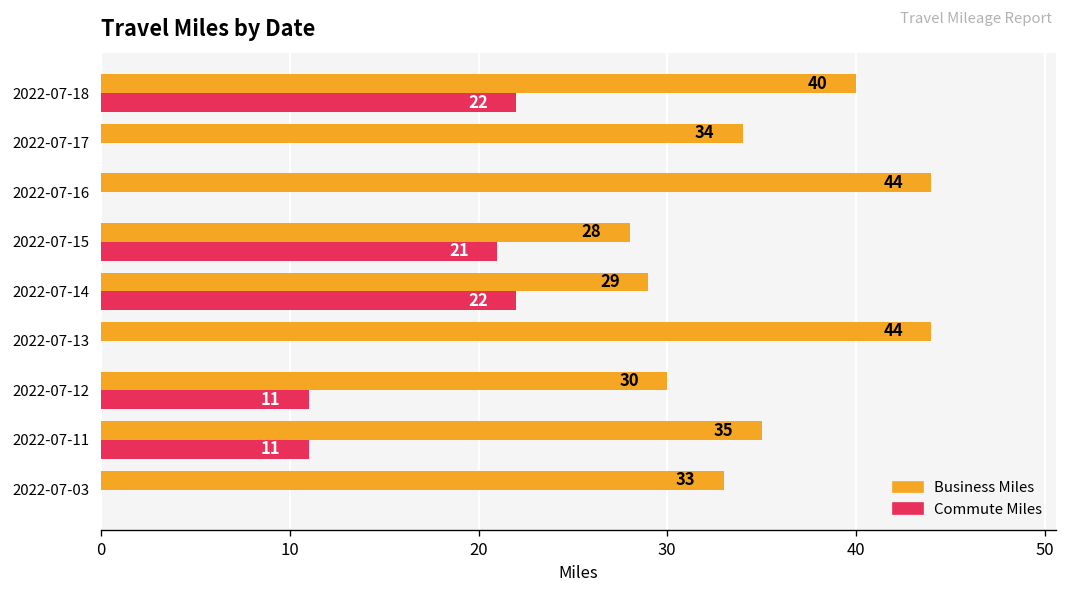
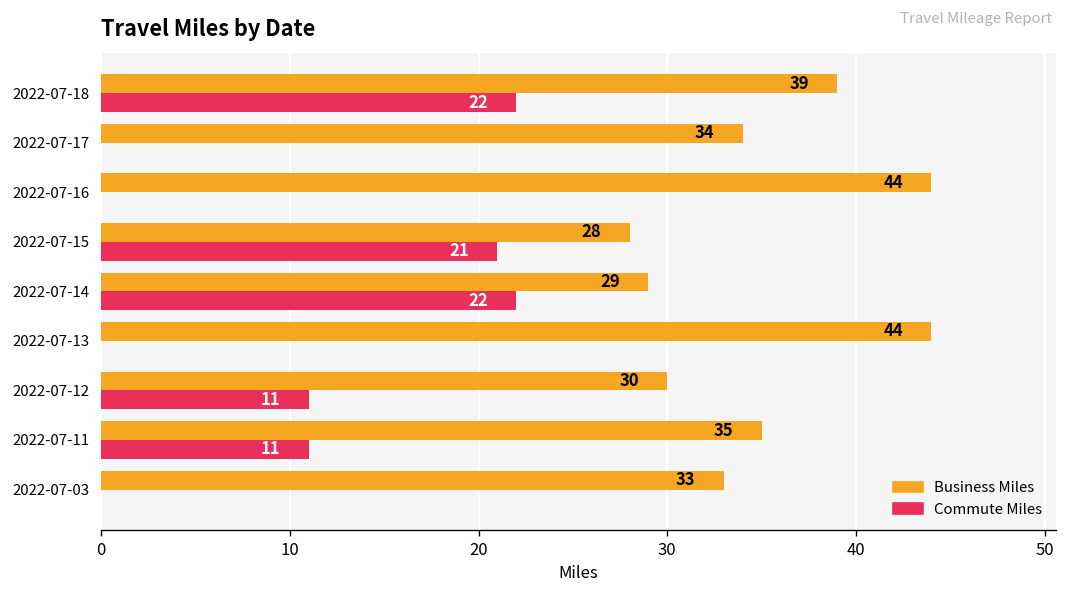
  {
    "Business Miles": {
-     "2022-07-18": 40,
+     "2022-07-18": 39,
      "2022-07-17": 34,
      "2022-07-16": 44,
      "2022-07-15": 28,
      "2022-07-14": 29,
      "2022-07-13": 44,
      "2022-07-12": 30,
      "2022-07-11": 35,
      "2022-07-03": 33
    },
    "Commute Miles": {
      "2022-07-18": 22,
      "2022-07-15": 21,
      "2022-07-14": 22,
      "2022-07-12": 11,
      "2022-07-11": 11
    }
  }
